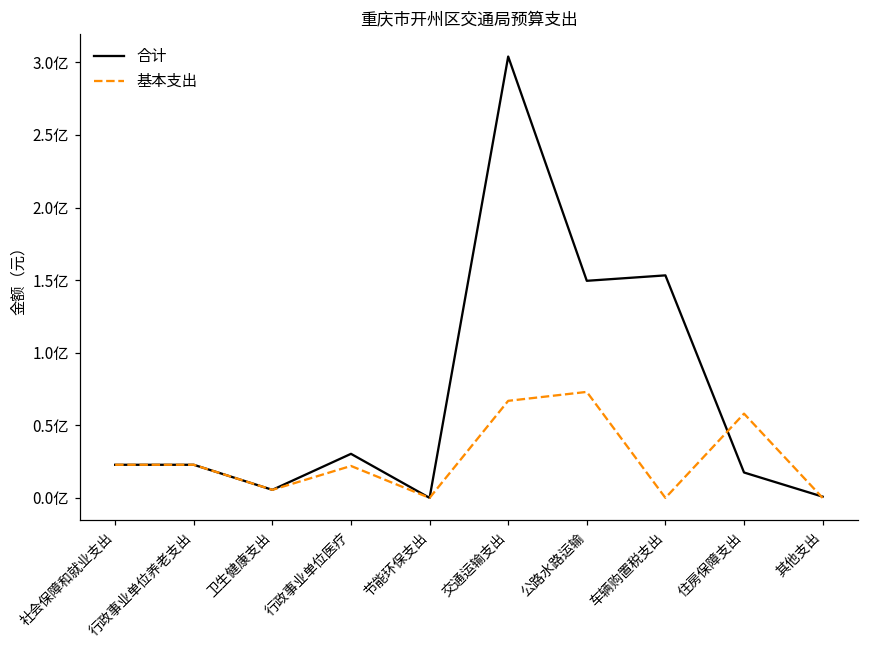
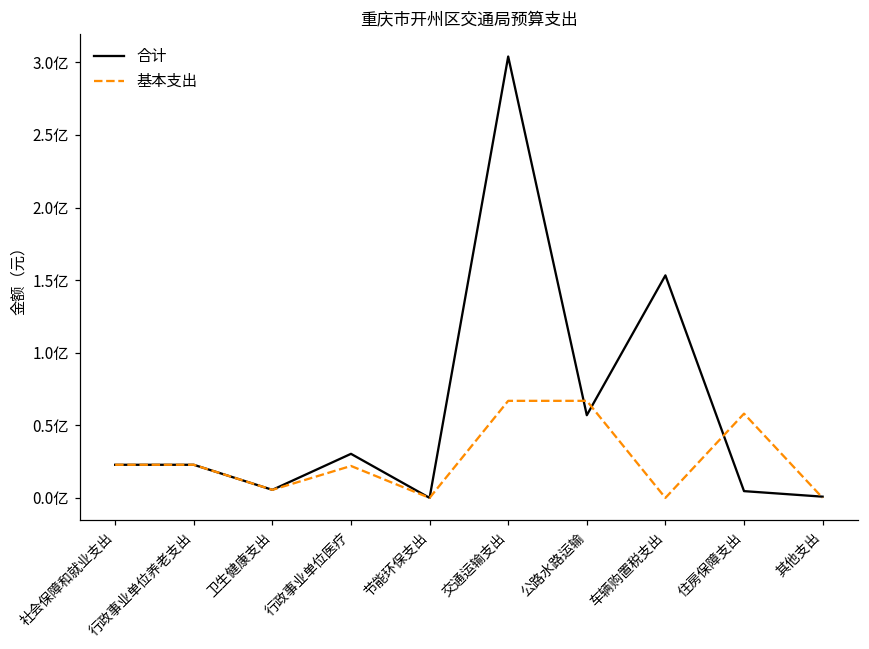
  {
    "合计": {
      "行政事业单位医疗": "0.30亿",
      "交通运输支出": "3.04亿",
-     "公路水路运输": "1.50亿",
+     "公路水路运输": "0.57亿",
      "车辆购置税支出": "1.53亿",
-     "住房保障支出": "0.17亿"
+     "住房保障支出": "0.05亿"
    },
    "基本支出": {
      "行政事业单位医疗": "0.22亿",
      "交通运输支出": "0.67亿",
-     "公路水路运输": "0.73亿",
+     "公路水路运输": "0.67亿",
      "车辆购置税支出": "0.00亿",
      "住房保障支出": "0.58亿"
    }
  }
